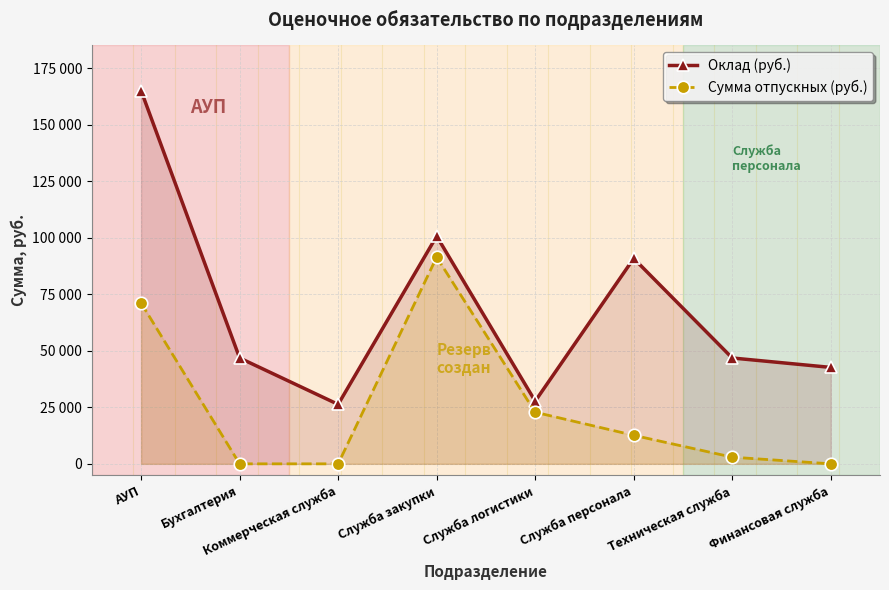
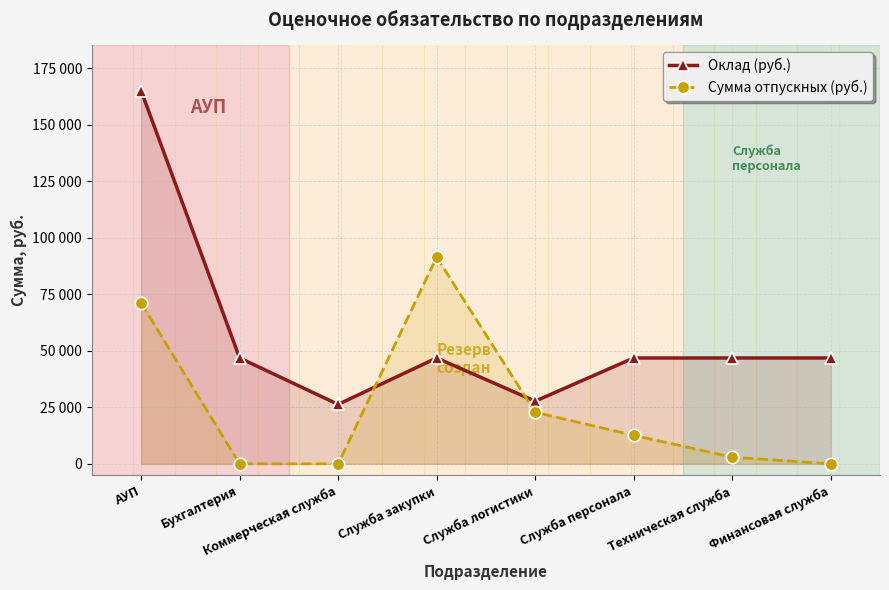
  {
    "Оклад (руб.)": {
      "АУП": 165000,
      "Бухгалтерия": 47000,
      "Коммерческая служба": 26000,
-     "Служба закупки": 101000,
+     "Служба закупки": 47000,
      "Служба логистики": 28000,
-     "Служба персонала": 91000,
+     "Служба персонала": 47000,
      "Техническая служба": 47000,
-     "Финансовая служба": 43000
+     "Финансовая служба": 47000
    },
    "Сумма отпускных (руб.)": {
      "АУП": 71000,
      "Бухгалтерия": 0,
      "Коммерческая служба": 0,
      "Служба закупки": 91000,
      "Служба логистики": 23000,
      "Служба персонала": 13000,
      "Техническая служба": 3000,
      "Финансовая служба": 0
    }
  }
